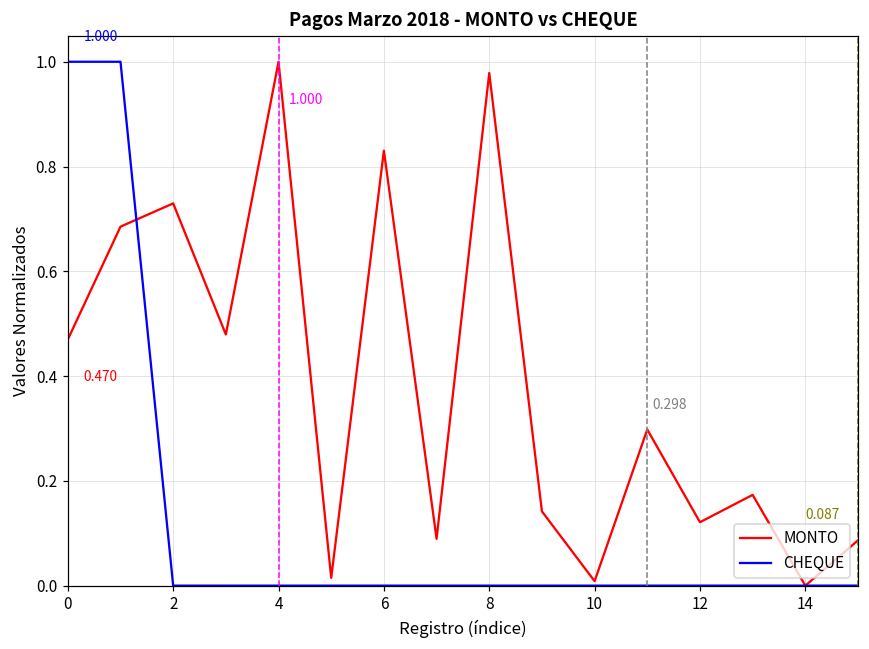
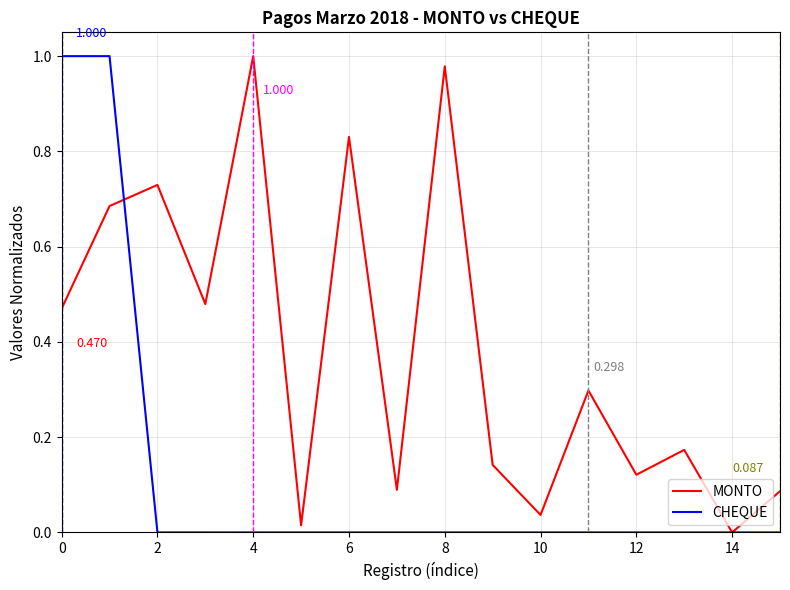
  {
    "MONTO": {
      "0": 0.47,
      "2": 0.73,
      "4": 1.00,
      "6": 0.83,
      "8": 0.98,
-     "10": 0.01,
+     "10": 0.04,
      "12": 0.12
    },
    "CHEQUE": {
      "2": 0.00,
      "4": 0.00,
      "6": 0.00,
      "8": 0.00,
      "10": 0.00,
      "12": 0.00
    }
  }
